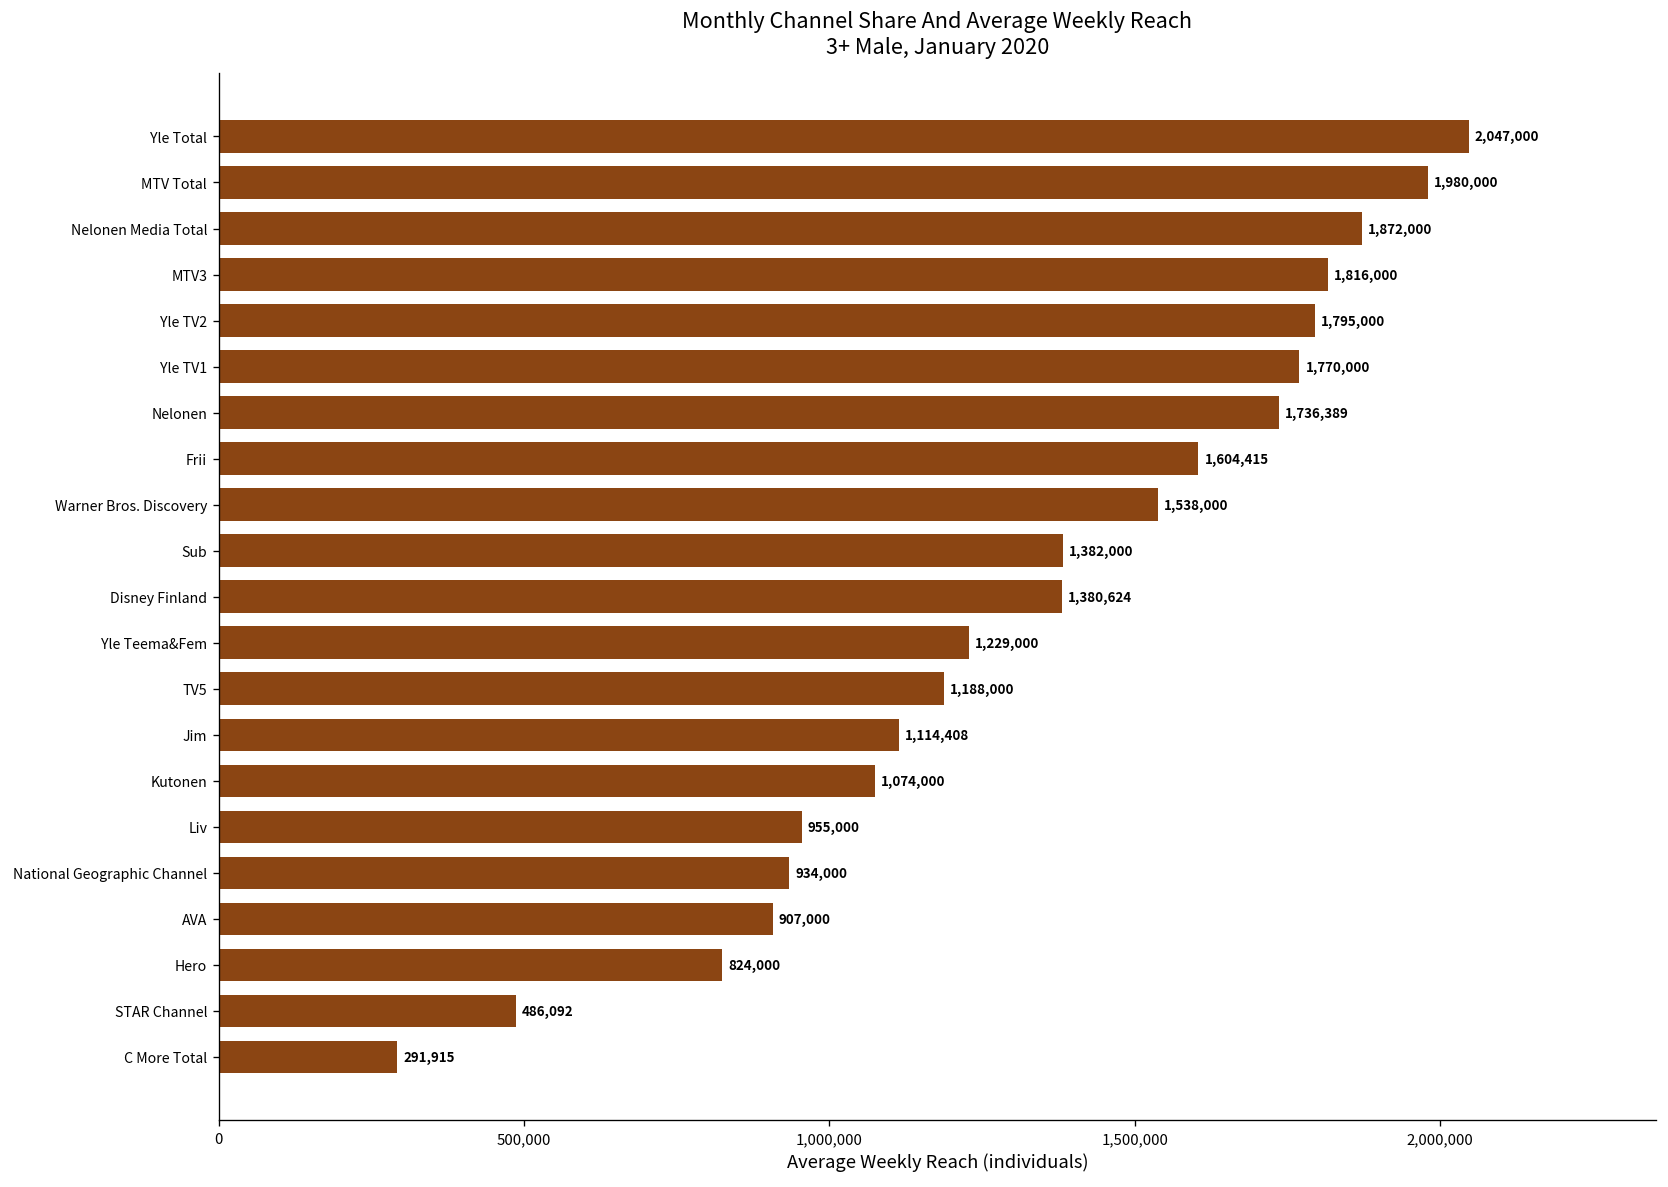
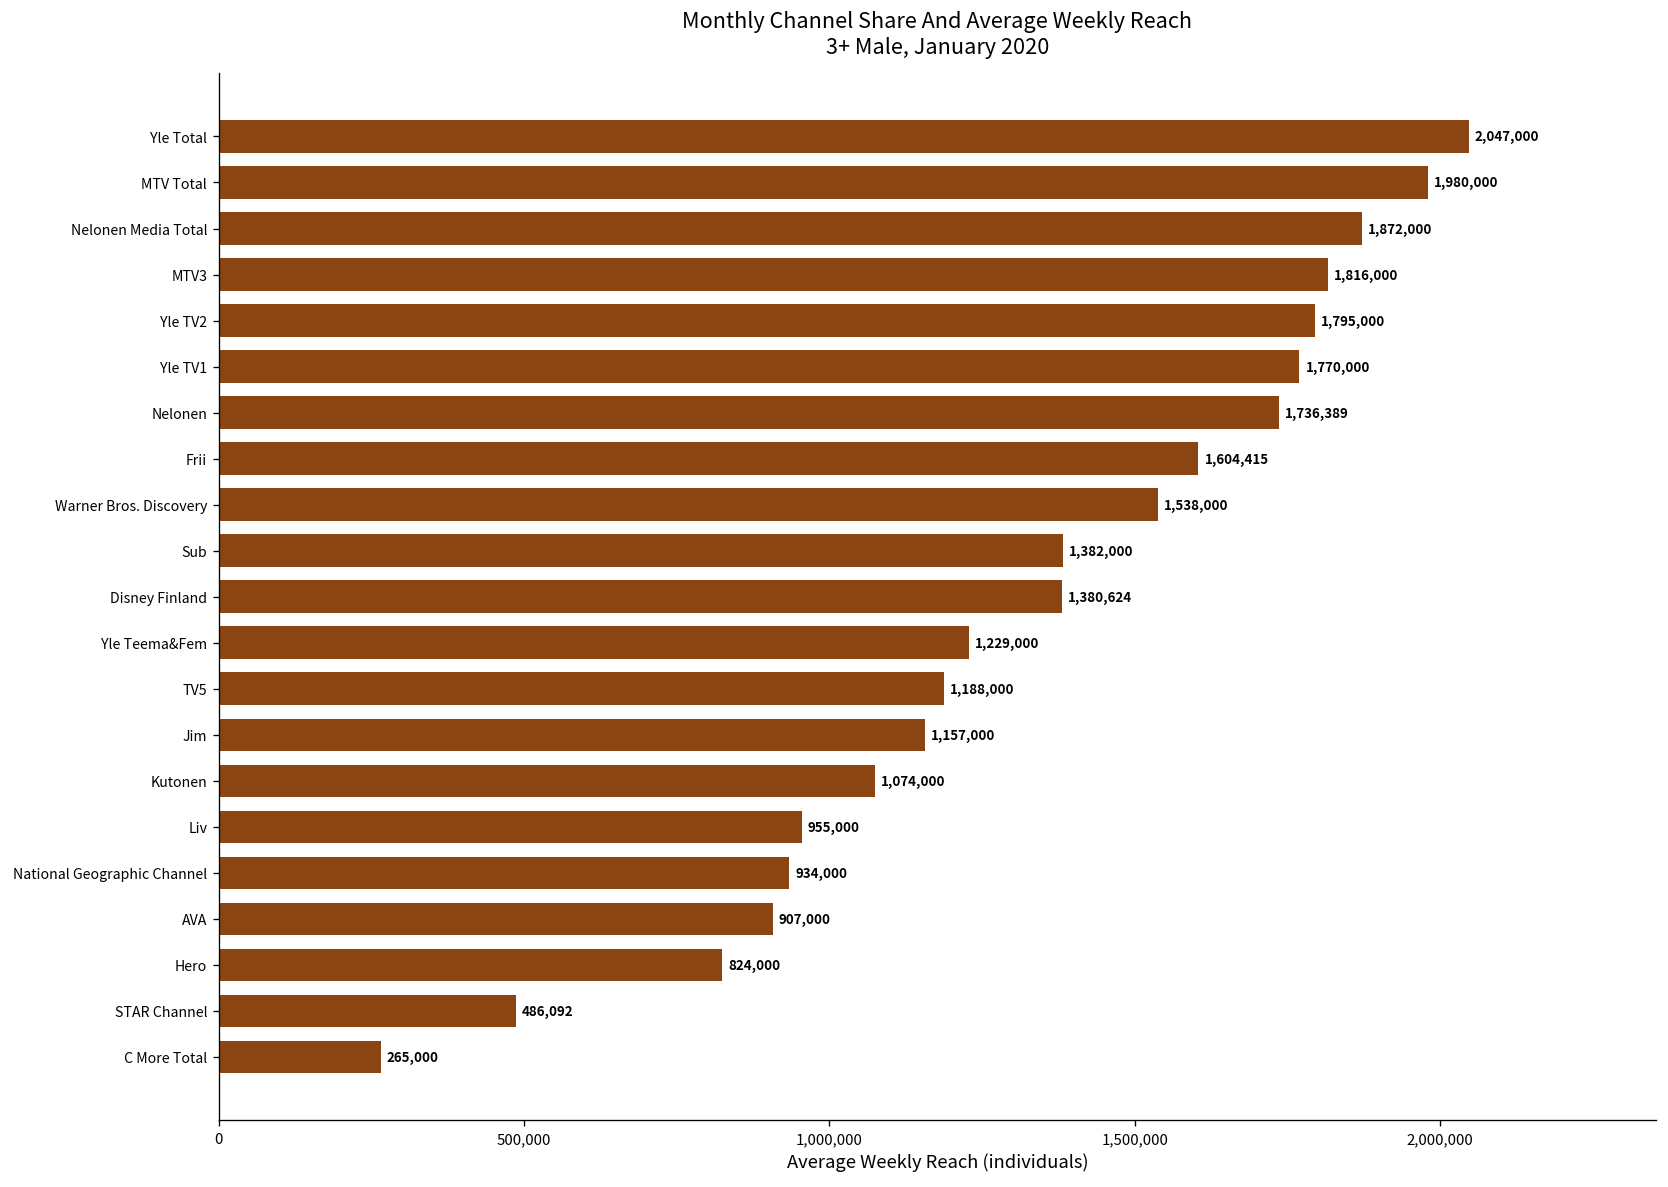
  {
    "Yle Total": "2,047,000",
    "MTV Total": "1,980,000",
    "Nelonen Media Total": "1,872,000",
    "MTV3": "1,816,000",
    "Yle TV2": "1,795,000",
    "Yle TV1": "1,770,000",
    "Nelonen": "1,736,389",
    "Frii": "1,604,415",
    "Warner Bros. Discovery": "1,538,000",
    "Sub": "1,382,000",
    "Disney Finland": "1,380,624",
    "Yle Teema&Fem": "1,229,000",
    "TV5": "1,188,000",
-   "Jim": "1,114,408",
+   "Jim": "1,157,000",
    "Kutonen": "1,074,000",
    "Liv": "955,000",
    "National Geographic Channel": "934,000",
    "AVA": "907,000",
    "Hero": "824,000",
    "STAR Channel": "486,092",
-   "C More Total": "291,915"
+   "C More Total": "265,000"
  }
